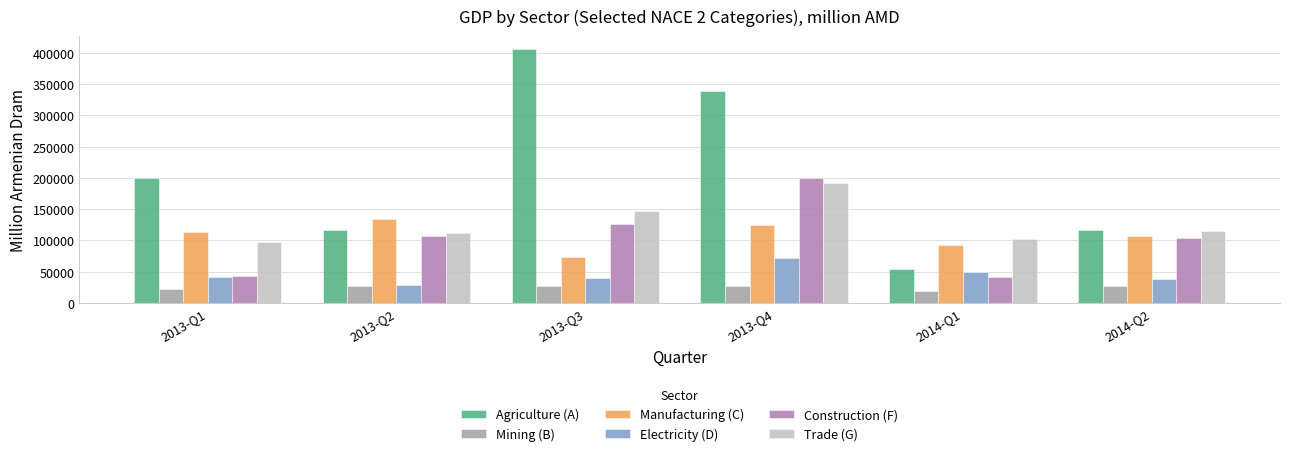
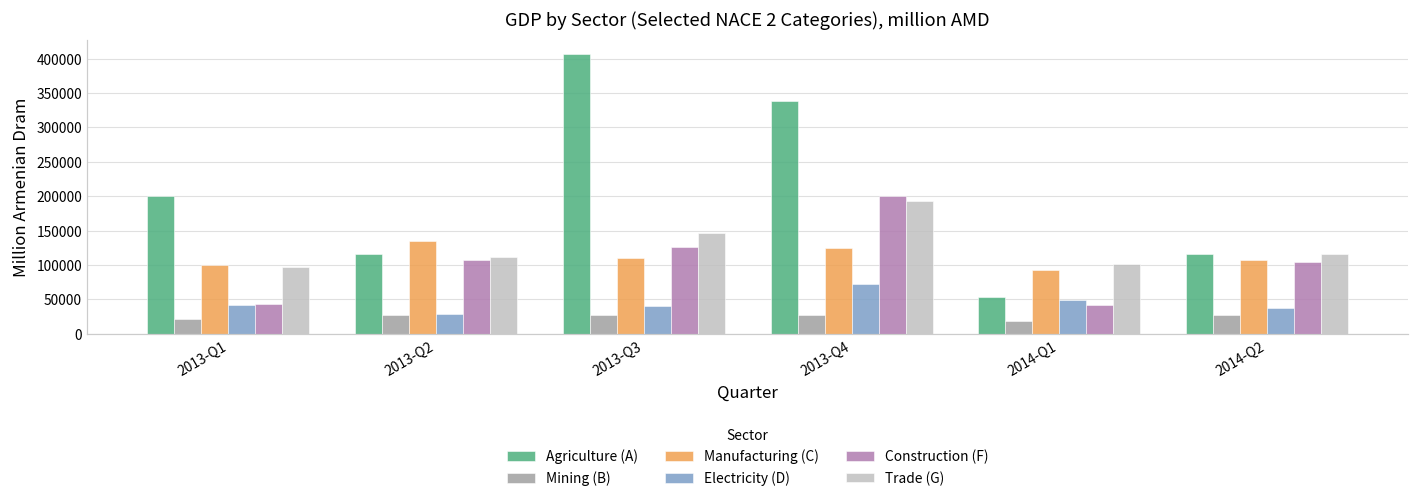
  {
    "Agriculture (A)": {
      "2013-Q1": 200000,
      "2013-Q2": 120000,
      "2013-Q3": 410000,
      "2013-Q4": 340000,
      "2014-Q1": 50000,
      "2014-Q2": 120000
    },
    "Manufacturing (C)": {
-     "2013-Q1": 110000,
+     "2013-Q1": 100000,
      "2013-Q2": 140000,
-     "2013-Q3": 70000,
+     "2013-Q3": 110000,
      "2013-Q4": 120000,
      "2014-Q1": 90000,
      "2014-Q2": 110000
    }
  }
